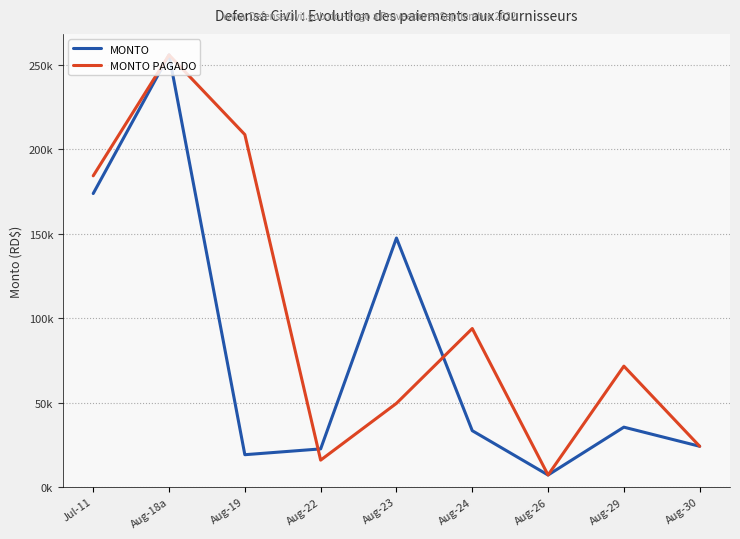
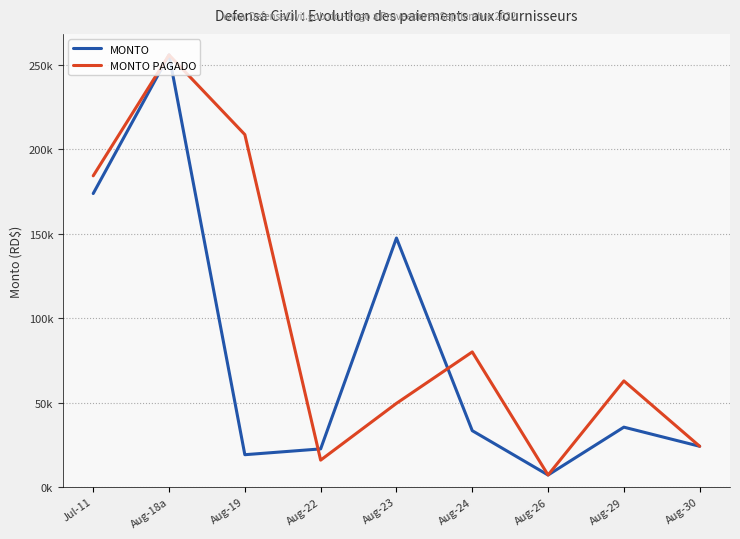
  {
    "MONTO": {
      "Jul-11": 174000,
      "Aug-19": 19000,
      "Aug-22": 23000,
      "Aug-23": 148000,
      "Aug-24": 33000,
      "Aug-29": 35000
    },
    "MONTO PAGADO": {
      "Jul-11": 184000,
      "Aug-19": 209000,
      "Aug-22": 16000,
      "Aug-23": 50000,
-     "Aug-24": 94000,
-     "Aug-29": 72000
+     "Aug-24": 80000,
+     "Aug-29": 63000
    }
  }
